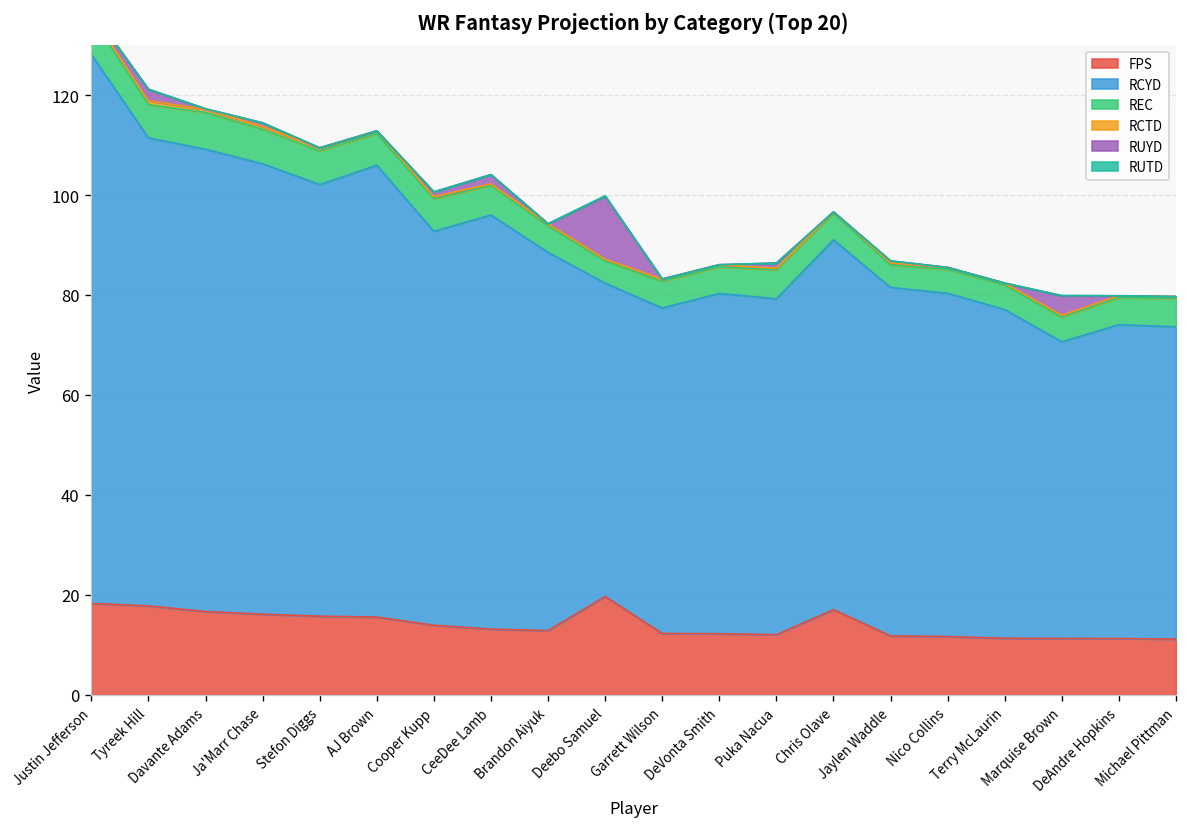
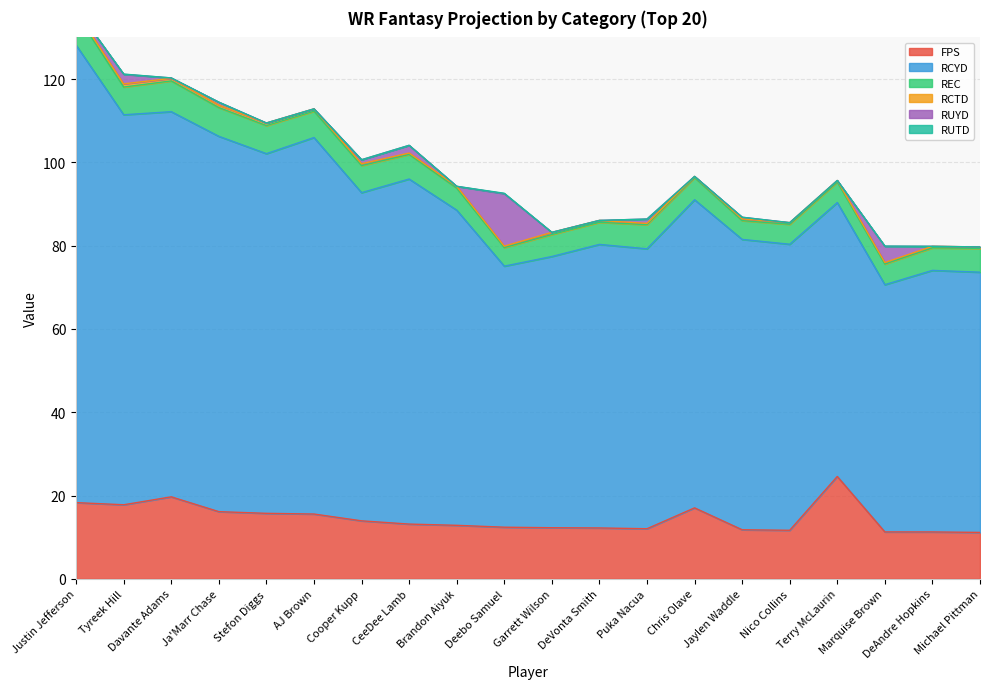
  {
    "FPS": {
      "Justin Jefferson": 18,
      "Tyreek Hill": 18,
-     "Davante Adams": 17,
+     "Davante Adams": 20,
      "Ja'Marr Chase": 16,
      "Stefon Diggs": 16,
      "AJ Brown": 16,
      "Cooper Kupp": 14,
      "CeeDee Lamb": 13,
      "Brandon Aiyuk": 13,
-     "Deebo Samuel": 20,
+     "Deebo Samuel": 12,
      "Garrett Wilson": 12,
      "DeVonta Smith": 12,
      "Puka Nacua": 12,
      "Chris Olave": 17,
      "Jaylen Waddle": 12,
      "Nico Collins": 12,
-     "Terry McLaurin": 11,
+     "Terry McLaurin": 25,
      "Marquise Brown": 11,
      "DeAndre Hopkins": 11,
      "Michael Pittman": 11
    },
    "RCYD": {
      "Justin Jefferson": 110,
      "Tyreek Hill": 94,
      "Davante Adams": 92,
      "Ja'Marr Chase": 90,
      "Stefon Diggs": 86,
      "AJ Brown": 90,
      "Cooper Kupp": 79,
      "CeeDee Lamb": 83,
      "Brandon Aiyuk": 76,
      "Deebo Samuel": 63,
      "Garrett Wilson": 65,
      "DeVonta Smith": 68,
      "Puka Nacua": 67,
      "Chris Olave": 74,
      "Jaylen Waddle": 70,
      "Nico Collins": 69,
      "Terry McLaurin": 66,
      "Marquise Brown": 59,
      "DeAndre Hopkins": 63,
      "Michael Pittman": 62
    },
    "RCTD": {
      "Tyreek Hill": 1
    }
  }
